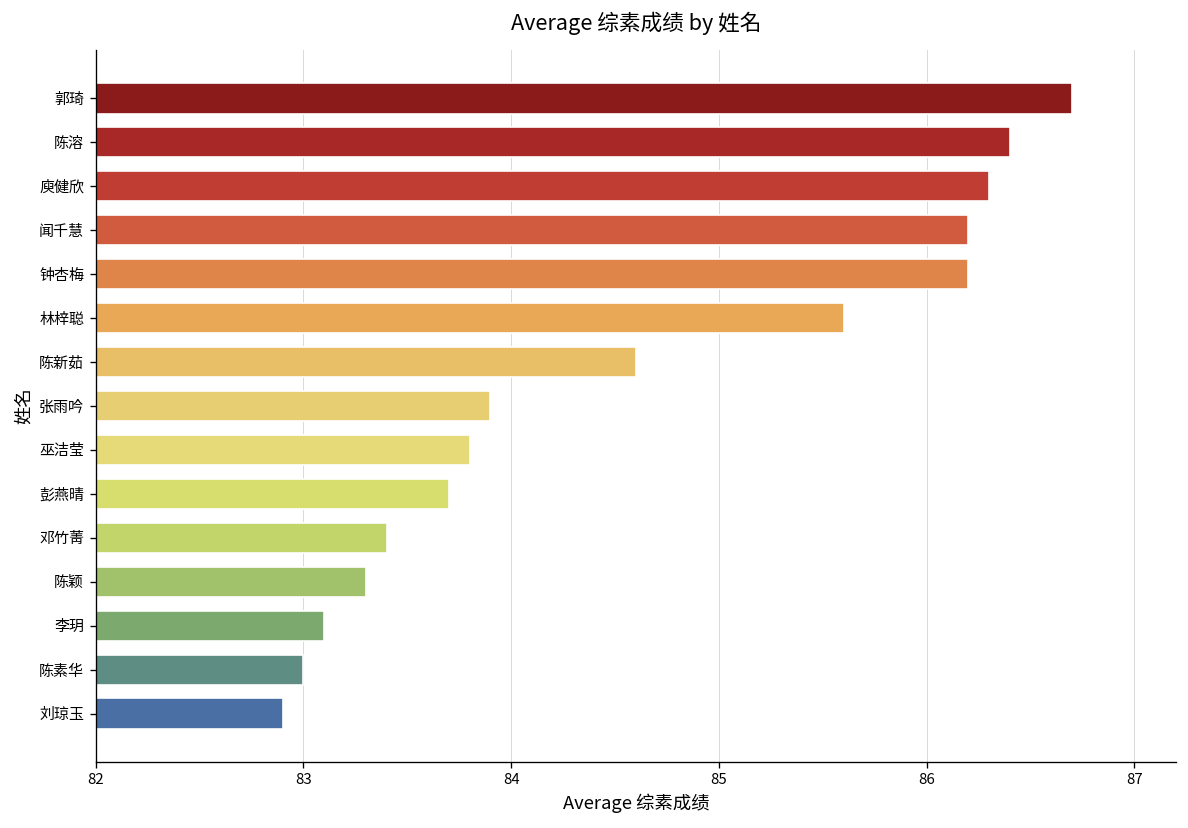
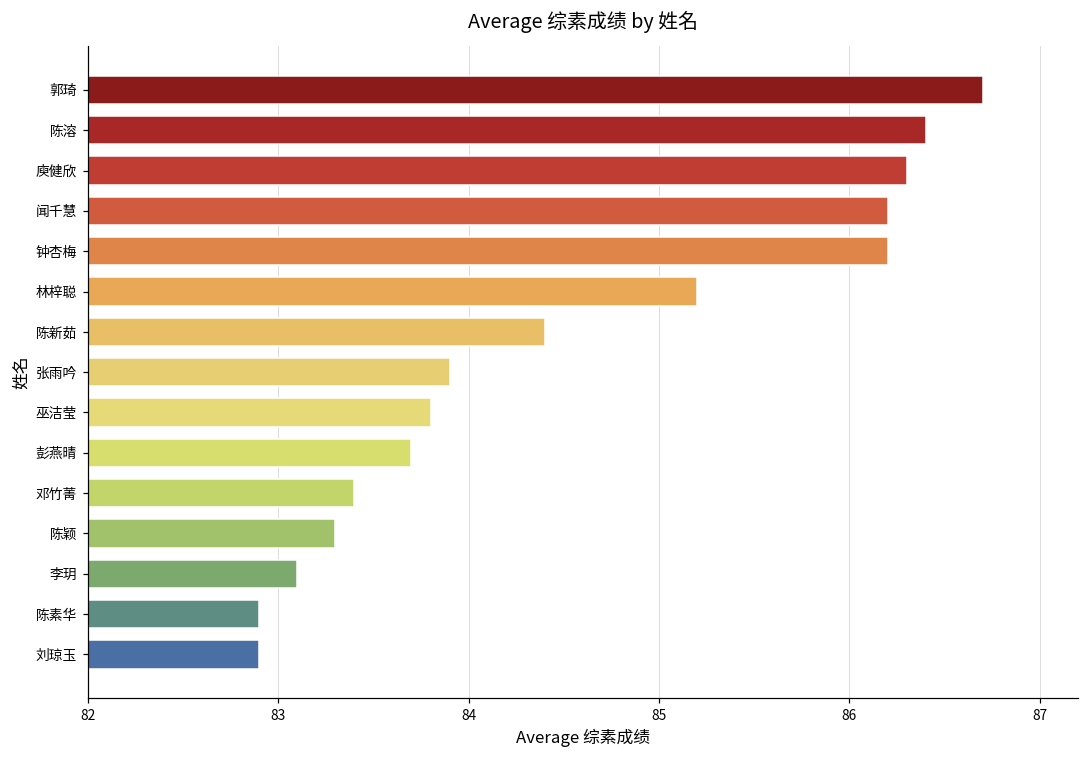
  {
    "郭琦": 86.7,
    "陈溶": 86.4,
    "庾健欣": 86.3,
    "闻千慧": 86.2,
    "钟杏梅": 86.2,
-   "林梓聪": 85.6,
-   "陈新茹": 84.6,
+   "林梓聪": 85.2,
+   "陈新茹": 84.4,
    "张雨吟": 83.9,
    "巫洁莹": 83.8,
    "彭燕晴": 83.7,
    "邓竹菁": 83.4,
    "陈颖": 83.3,
    "李玥": 83.1,
-   "陈素华": 83.0,
+   "陈素华": 82.9,
    "刘琼玉": 82.9
  }
